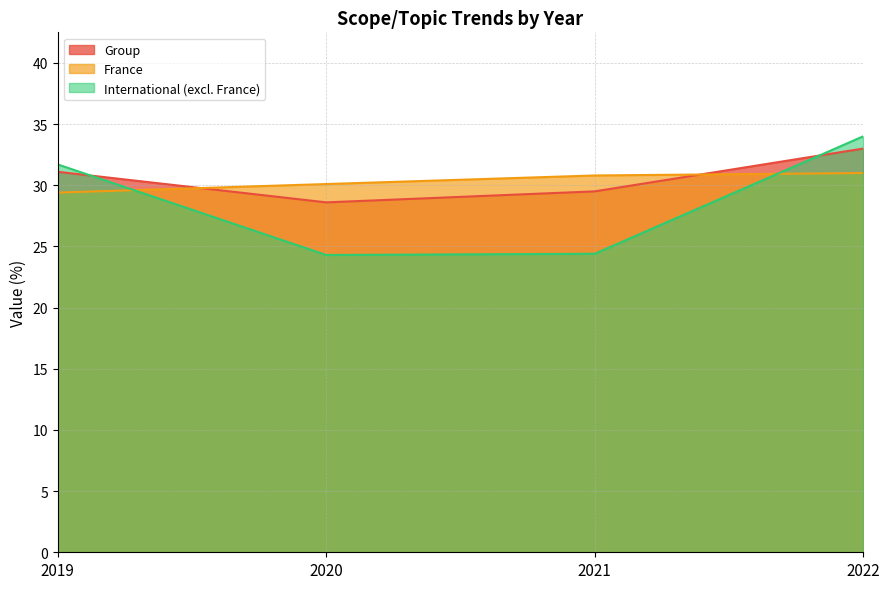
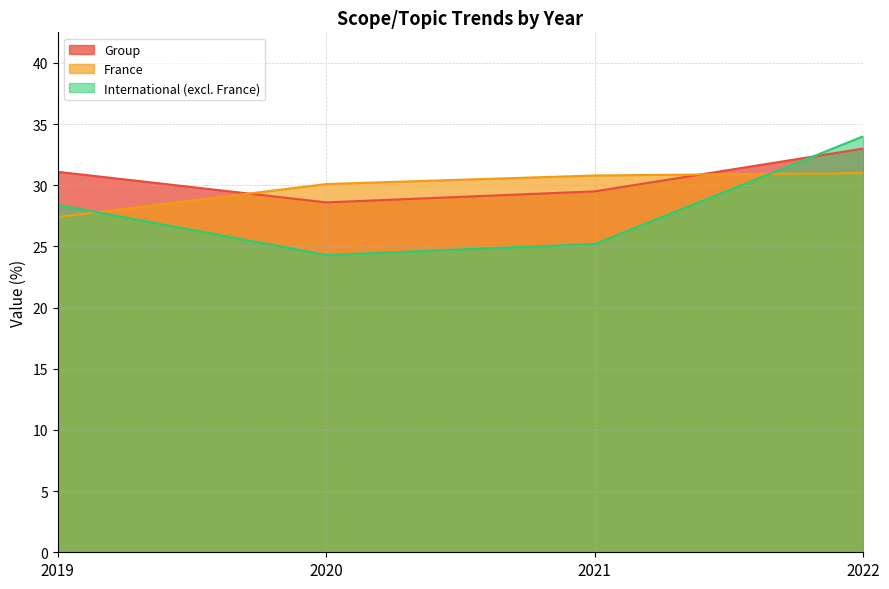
  {
    "Group": {
      "2019": 31.1,
      "2020": 28.6,
      "2021": 29.5,
      "2022": 33.0
    },
    "France": {
-     "2019": 29.4,
+     "2019": 27.4,
      "2020": 30.1,
      "2021": 30.8,
      "2022": 31.0
    },
    "International (excl. France)": {
-     "2019": 31.7,
+     "2019": 28.4,
      "2020": 24.3,
-     "2021": 24.4,
+     "2021": 25.2,
      "2022": 34.0
    }
  }
